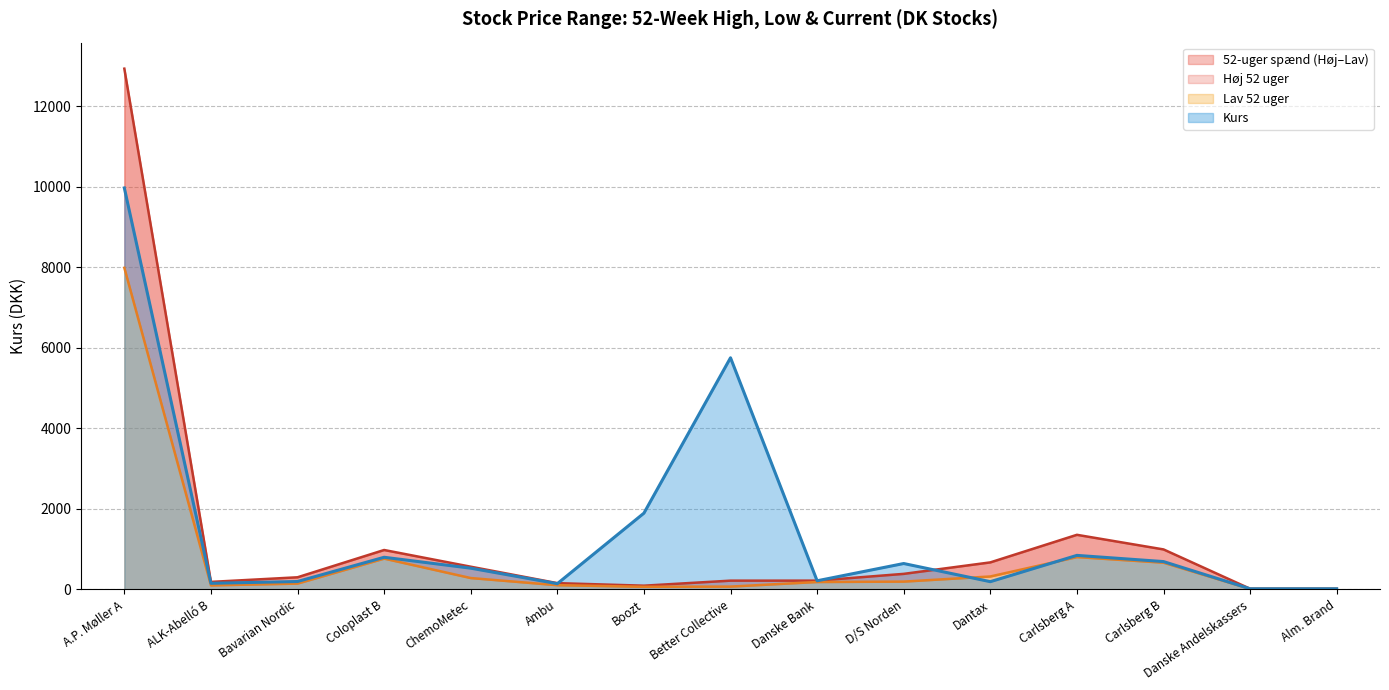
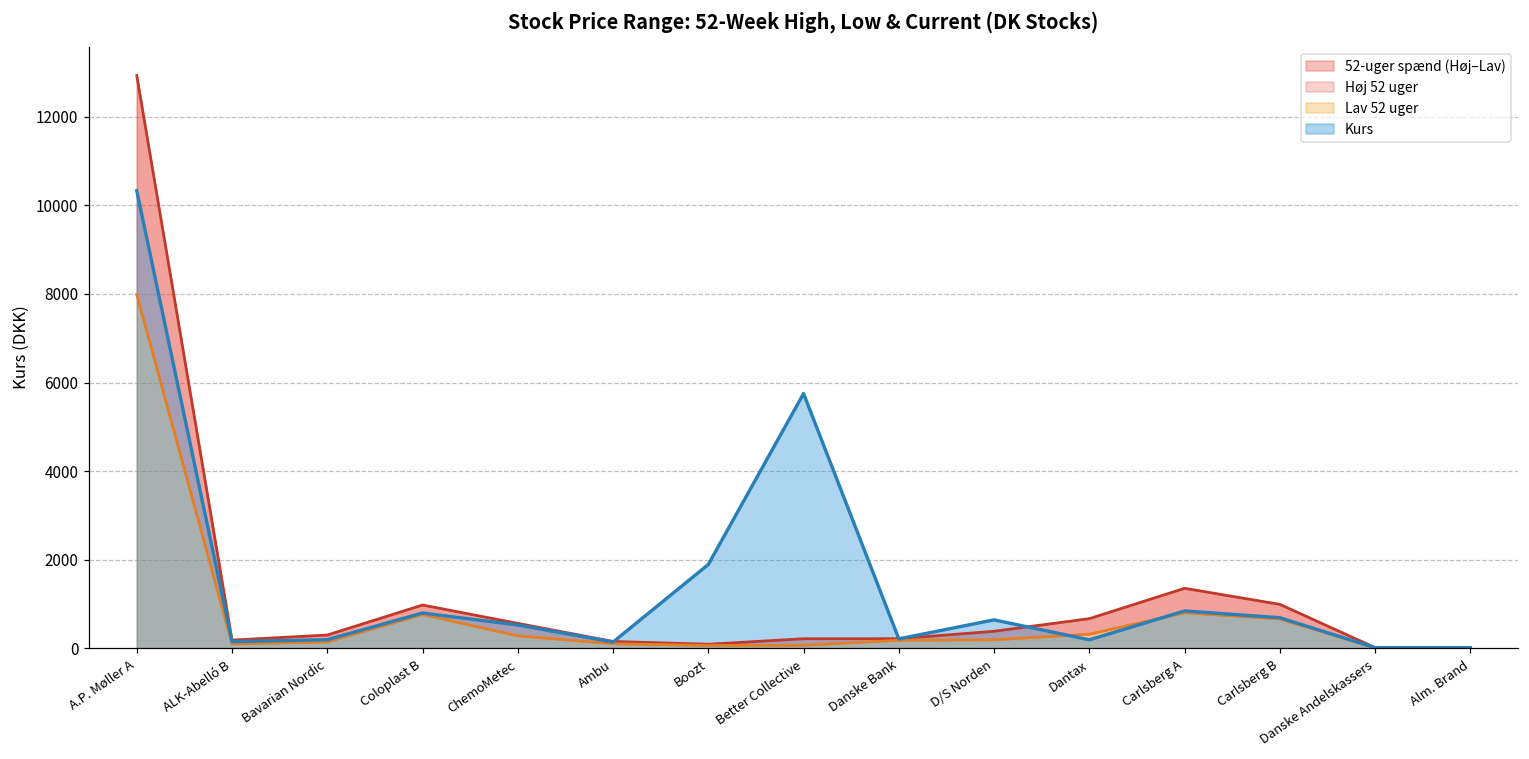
  {
    "Kurs": {
-     "A.P. Møller A": 10000,
+     "A.P. Møller A": 10300,
      "Boozt": 1900,
      "Better Collective": 5800,
      "D/S Norden": 600,
      "Dantax": 200
    }
  }
